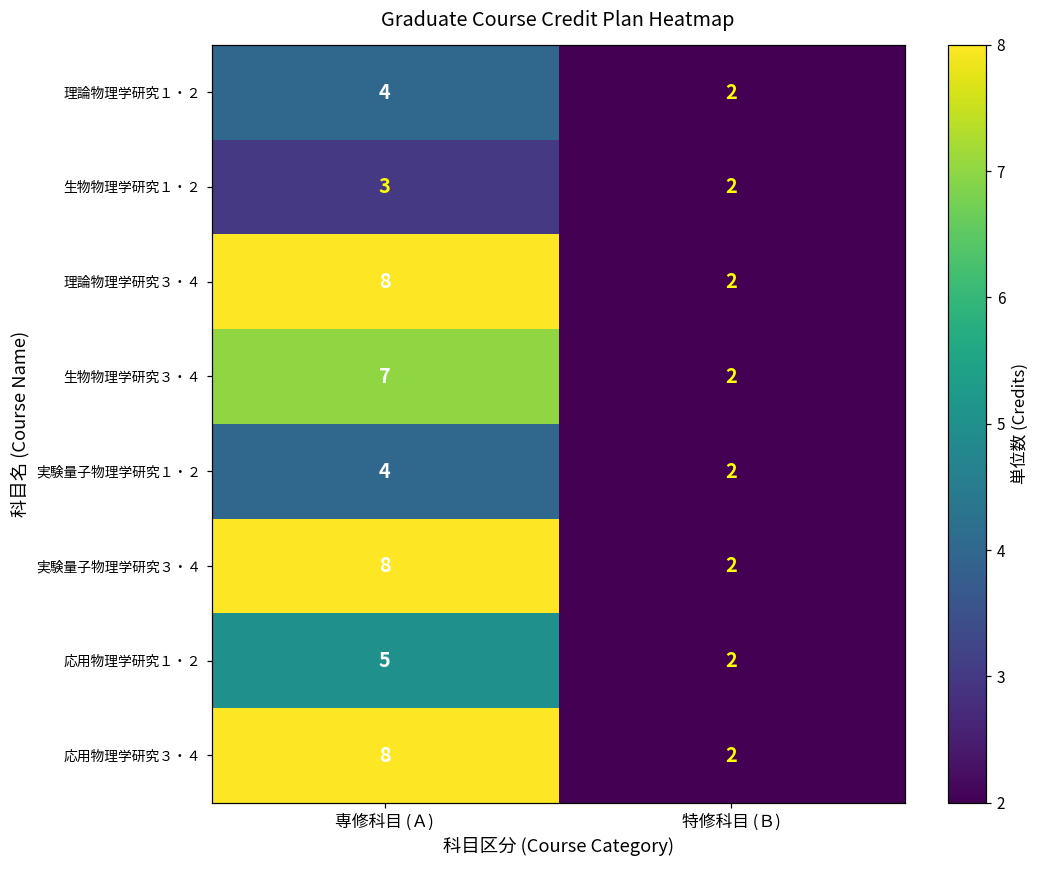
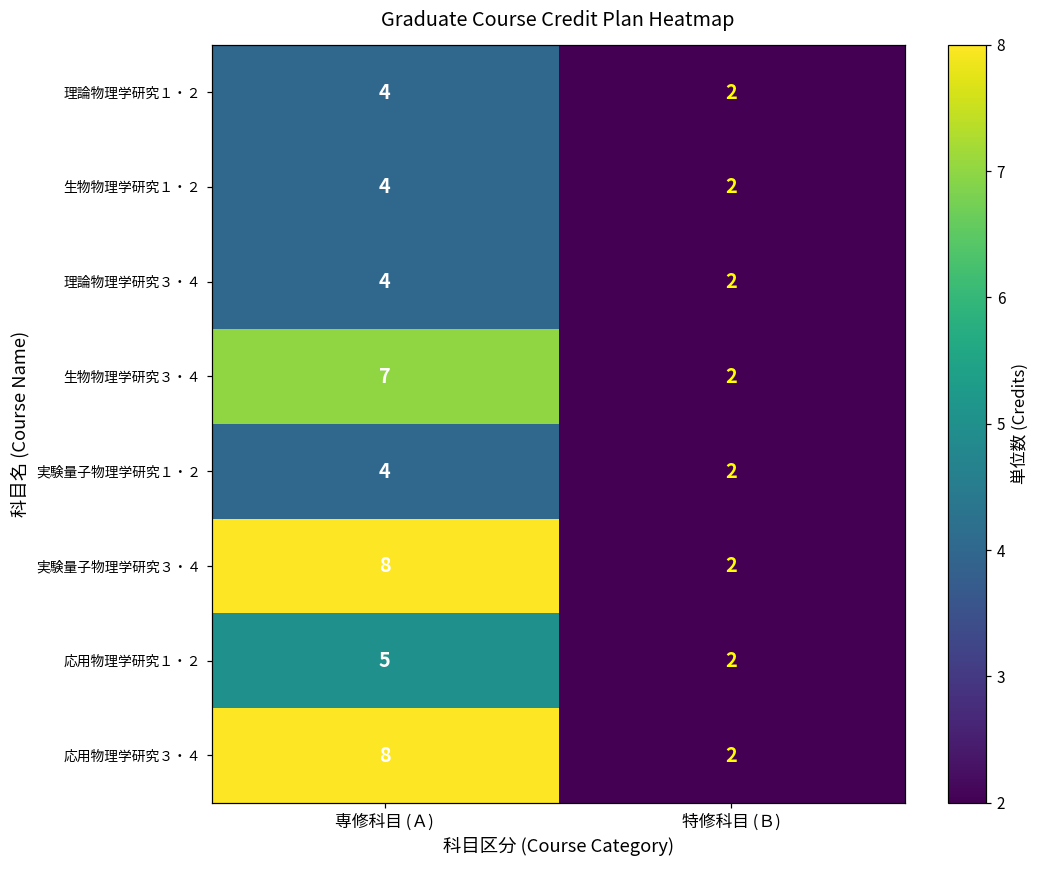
  {
    "理論物理学研究１・２": {
      "専修科目 (Ａ)": 4,
      "特修科目 (Ｂ)": 2
    },
    "生物物理学研究１・２": {
-     "専修科目 (Ａ)": 3,
+     "専修科目 (Ａ)": 4,
      "特修科目 (Ｂ)": 2
    },
    "理論物理学研究３・４": {
-     "専修科目 (Ａ)": 8,
+     "専修科目 (Ａ)": 4,
      "特修科目 (Ｂ)": 2
    },
    "生物物理学研究３・４": {
      "専修科目 (Ａ)": 7,
      "特修科目 (Ｂ)": 2
    },
    "実験量子物理学研究１・２": {
      "専修科目 (Ａ)": 4,
      "特修科目 (Ｂ)": 2
    },
    "実験量子物理学研究３・４": {
      "専修科目 (Ａ)": 8,
      "特修科目 (Ｂ)": 2
    },
    "応用物理学研究１・２": {
      "専修科目 (Ａ)": 5,
      "特修科目 (Ｂ)": 2
    },
    "応用物理学研究３・４": {
      "専修科目 (Ａ)": 8,
      "特修科目 (Ｂ)": 2
    }
  }
